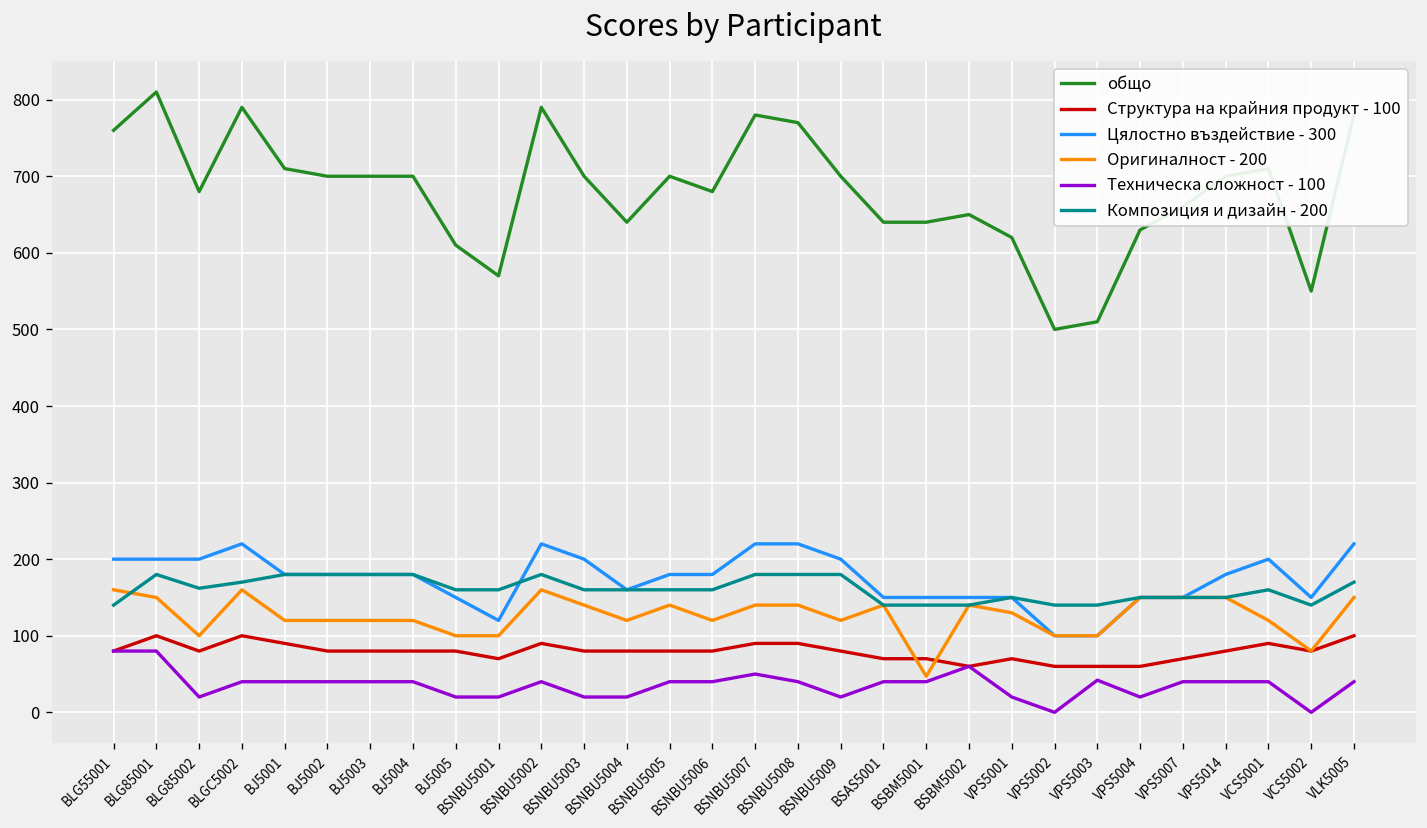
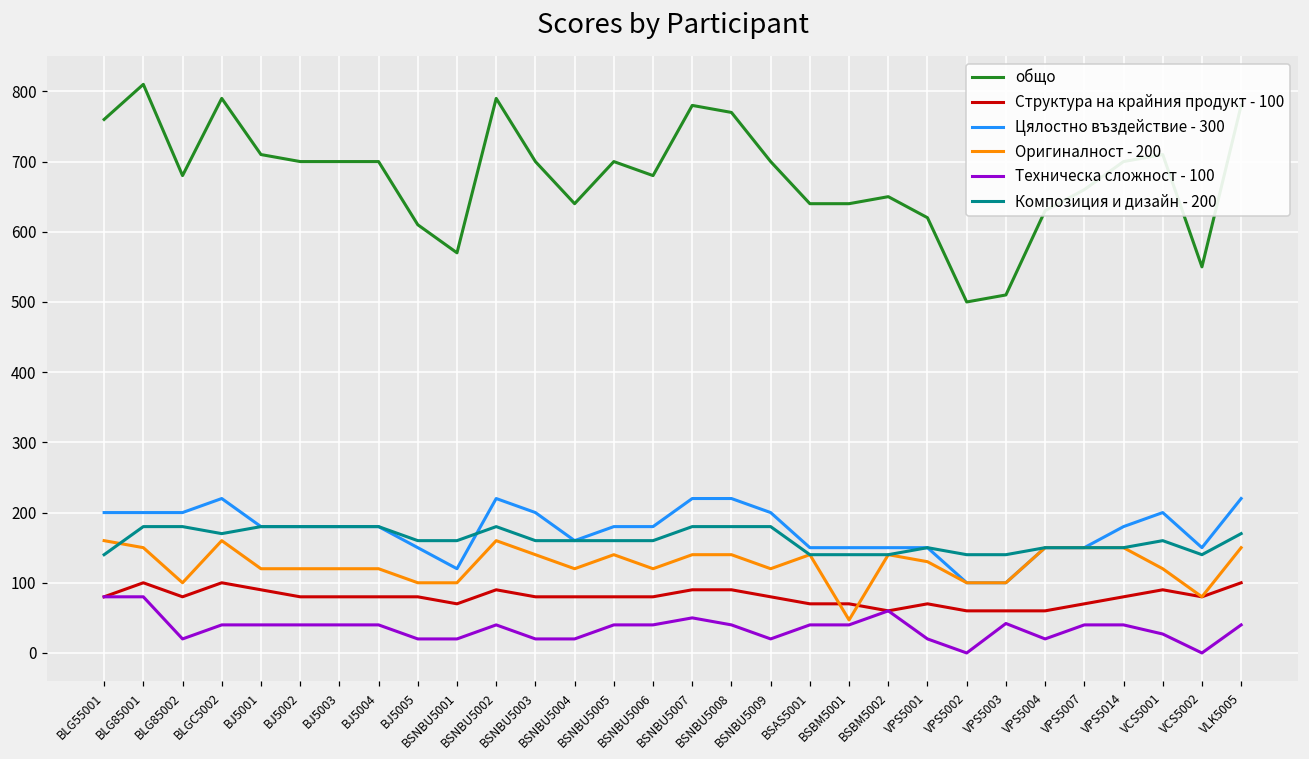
  {
    "общо": {
      "BLG55001": 760,
      "BLG85001": 810,
      "BLG85002": 680,
      "BLGC5002": 790,
      "BJ5001": 710,
      "BJ5002": 700,
      "BJ5003": 700,
      "BJ5004": 700,
      "BJ5005": 610,
      "BSNBU5001": 570,
      "BSNBU5002": 790,
      "BSNBU5003": 700,
      "BSNBU5004": 640,
      "BSNBU5005": 700,
      "BSNBU5006": 680,
      "BSNBU5007": 780,
      "BSNBU5008": 770,
      "BSNBU5009": 700,
      "BSAS5001": 640,
      "BSBM5001": 640,
      "BSBM5002": 650,
      "VPS5001": 620,
      "VPS5002": 500,
      "VPS5003": 510,
      "VPS5004": 630,
      "VCS5002": 550
    },
    "Структура на крайния продукт - 100": {
      "BLG85001": 100,
      "BLG85002": 80,
      "BLGC5002": 100,
      "BJ5001": 90,
      "BJ5002": 80,
      "BJ5003": 80,
      "BJ5004": 80,
      "BJ5005": 80,
      "BSNBU5001": 70,
      "BSNBU5002": 90,
      "BSNBU5003": 80,
      "BSNBU5004": 80,
      "BSNBU5005": 80,
      "BSNBU5006": 80,
      "BSNBU5007": 90,
      "BSNBU5008": 90,
      "BSNBU5009": 80,
      "BSAS5001": 70,
      "BSBM5001": 70,
      "VPS5001": 70,
      "VPS5002": 60,
      "VPS5003": 60,
      "VPS5004": 60,
      "VPS5007": 70,
      "VPS5014": 80,
      "VCS5001": 90,
      "VLK5005": 100
    },
    "Цялостно въздействие - 300": {
      "BLG55001": 200,
      "BLG85001": 200,
      "BLG85002": 200,
      "BLGC5002": 220,
      "BJ5005": 150,
      "BSNBU5001": 120,
      "BSNBU5002": 220,
      "BSNBU5003": 200,
      "BSNBU5005": 180,
      "BSNBU5006": 180,
      "BSNBU5007": 220,
      "BSNBU5008": 220,
      "BSNBU5009": 200,
      "BSAS5001": 150,
      "BSBM5001": 150,
      "BSBM5002": 150,
      "VPS5014": 180,
      "VCS5001": 200,
      "VCS5002": 150,
      "VLK5005": 220
    },
    "Оригиналност - 200": {
      "BLG55001": 160,
      "BLG85001": 150,
      "BLG85002": 100,
      "BLGC5002": 160,
      "BJ5001": 120,
      "BJ5002": 120,
      "BJ5003": 120,
      "BJ5004": 120,
      "BJ5005": 100,
      "BSNBU5001": 100,
      "BSNBU5002": 160,
      "BSNBU5003": 140,
      "BSNBU5004": 120,
      "BSNBU5005": 140,
      "BSNBU5006": 120,
      "BSNBU5007": 140,
      "BSNBU5008": 140,
      "BSNBU5009": 120,
      "BSBM5001": 50,
      "VPS5001": 130,
      "VCS5001": 120,
      "VLK5005": 150
    },
    "Техническа сложност - 100": {
      "BLG85001": 80,
      "BLG85002": 20,
      "BLGC5002": 40,
      "BJ5001": 40,
      "BJ5002": 40,
      "BJ5003": 40,
      "BJ5004": 40,
      "BJ5005": 20,
      "BSNBU5001": 20,
      "BSNBU5002": 40,
      "BSNBU5003": 20,
      "BSNBU5004": 20,
      "BSNBU5005": 40,
      "BSNBU5006": 40,
      "BSNBU5007": 50,
      "BSNBU5008": 40,
      "BSNBU5009": 20,
      "BSAS5001": 40,
      "BSBM5001": 40,
      "VPS5001": 20,
      "VPS5002": 0,
      "VPS5003": 40,
      "VPS5004": 20,
      "VPS5007": 40,
      "VPS5014": 40,
-     "VCS5001": 40,
+     "VCS5001": 30,
      "VCS5002": 0,
      "VLK5005": 40
    },
    "Композиция и дизайн - 200": {
      "BLG55001": 140,
      "BLG85001": 180,
-     "BLG85002": 160,
+     "BLG85002": 180,
      "BLGC5002": 170,
      "BJ5005": 160,
      "BSNBU5001": 160,
      "BSNBU5002": 180,
      "BSNBU5003": 160,
      "BSNBU5005": 160,
      "BSNBU5006": 160,
      "BSNBU5007": 180,
      "BSNBU5008": 180,
      "BSNBU5009": 180,
      "BSBM5001": 140,
      "VPS5002": 140,
      "VPS5003": 140,
      "VCS5001": 160,
      "VCS5002": 140,
      "VLK5005": 170
    }
  }
